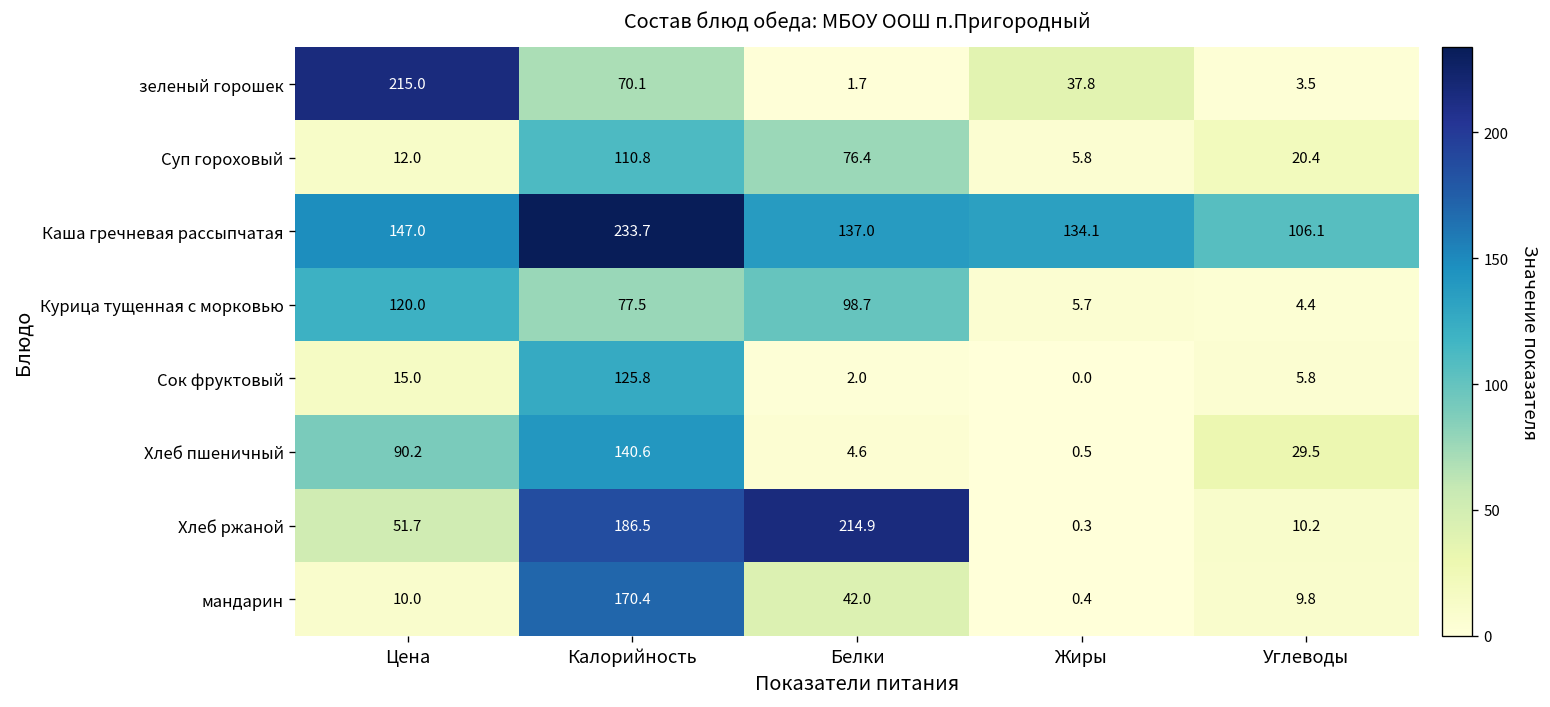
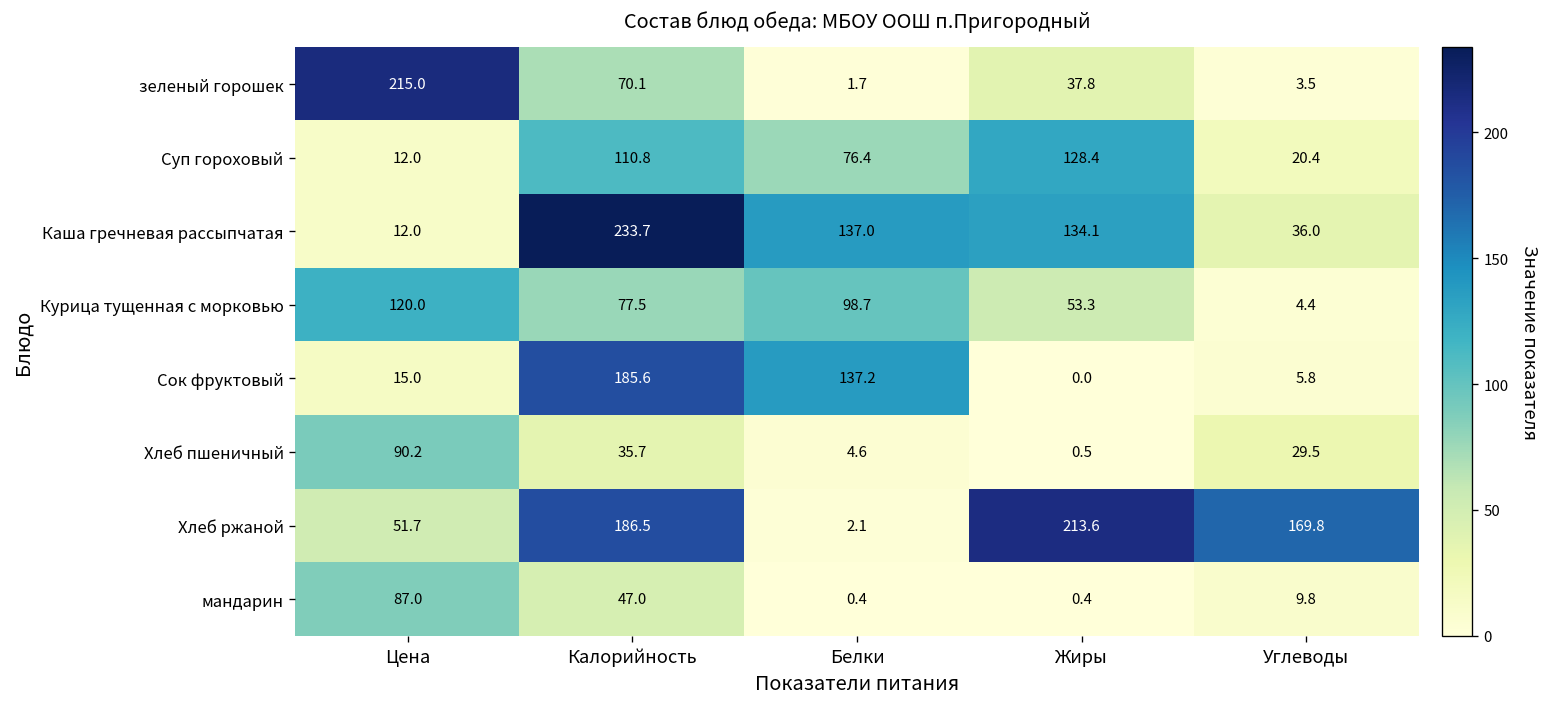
  {
    "зеленый горошек": {
      "Цена": 215.0,
      "Калорийность": 70.1,
      "Белки": 1.7,
      "Жиры": 37.8,
      "Углеводы": 3.5
    },
    "Суп гороховый": {
      "Цена": 12.0,
      "Калорийность": 110.8,
      "Белки": 76.4,
-     "Жиры": 5.8,
+     "Жиры": 128.4,
      "Углеводы": 20.4
    },
    "Каша гречневая рассыпчатая": {
-     "Цена": 147.0,
+     "Цена": 12.0,
      "Калорийность": 233.7,
      "Белки": 137.0,
      "Жиры": 134.1,
-     "Углеводы": 106.1
+     "Углеводы": 36.0
    },
    "Курица тущенная с морковью": {
      "Цена": 120.0,
      "Калорийность": 77.5,
      "Белки": 98.7,
-     "Жиры": 5.7,
+     "Жиры": 53.3,
      "Углеводы": 4.4
    },
    "Сок фруктовый": {
      "Цена": 15.0,
-     "Калорийность": 125.8,
-     "Белки": 2.0,
+     "Калорийность": 185.6,
+     "Белки": 137.2,
      "Жиры": 0.0,
      "Углеводы": 5.8
    },
    "Хлеб пшеничный": {
      "Цена": 90.2,
-     "Калорийность": 140.6,
+     "Калорийность": 35.7,
      "Белки": 4.6,
      "Жиры": 0.5,
      "Углеводы": 29.5
    },
    "Хлеб ржаной": {
      "Цена": 51.7,
      "Калорийность": 186.5,
-     "Белки": 214.9,
-     "Жиры": 0.3,
-     "Углеводы": 10.2
+     "Белки": 2.1,
+     "Жиры": 213.6,
+     "Углеводы": 169.8
    },
    "мандарин": {
-     "Цена": 10.0,
-     "Калорийность": 170.4,
-     "Белки": 42.0,
+     "Цена": 87.0,
+     "Калорийность": 47.0,
+     "Белки": 0.4,
      "Жиры": 0.4,
      "Углеводы": 9.8
    }
  }
